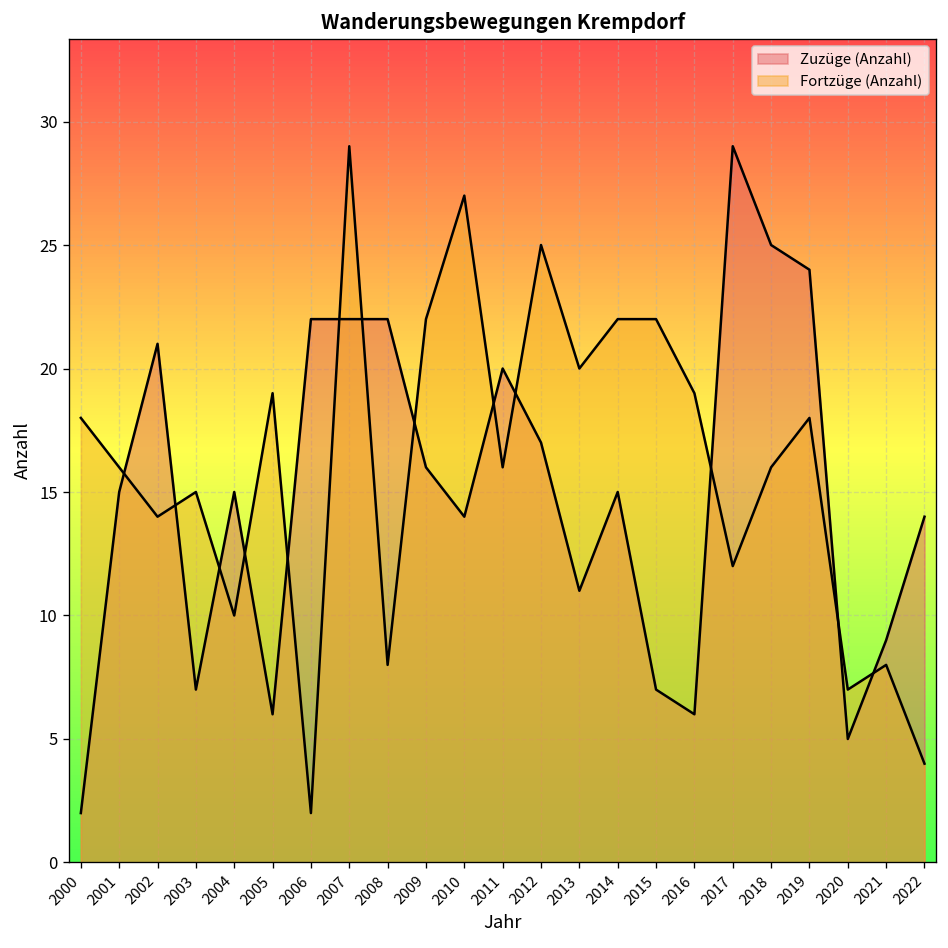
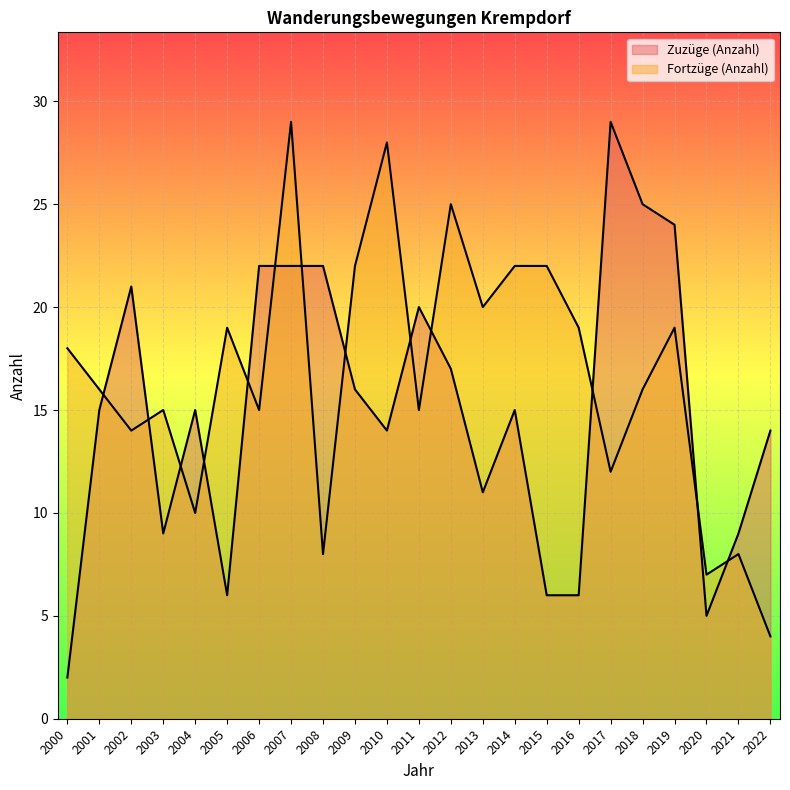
  {
    "Zuzüge (Anzahl)": {
      "2000": 2,
      "2001": 15,
      "2002": 21,
-     "2003": 7,
+     "2003": 9,
      "2004": 15,
      "2005": 6,
      "2006": 22,
      "2007": 22,
      "2008": 22,
      "2009": 16,
      "2010": 14,
      "2011": 20,
      "2012": 17,
      "2013": 11,
      "2014": 15,
-     "2015": 7,
+     "2015": 6,
      "2016": 6,
      "2017": 29,
      "2018": 25,
      "2019": 24,
      "2020": 5,
      "2021": 9,
      "2022": 14
    },
    "Fortzüge (Anzahl)": {
      "2000": 18,
      "2001": 16,
      "2002": 14,
      "2003": 15,
      "2004": 10,
      "2005": 19,
-     "2006": 2,
+     "2006": 15,
      "2007": 29,
      "2008": 8,
      "2009": 22,
-     "2010": 27,
-     "2011": 16,
+     "2010": 28,
+     "2011": 15,
      "2012": 25,
      "2013": 20,
      "2014": 22,
      "2015": 22,
      "2016": 19,
      "2017": 12,
      "2018": 16,
-     "2019": 18,
+     "2019": 19,
      "2020": 7,
      "2021": 8,
      "2022": 4
    }
  }
